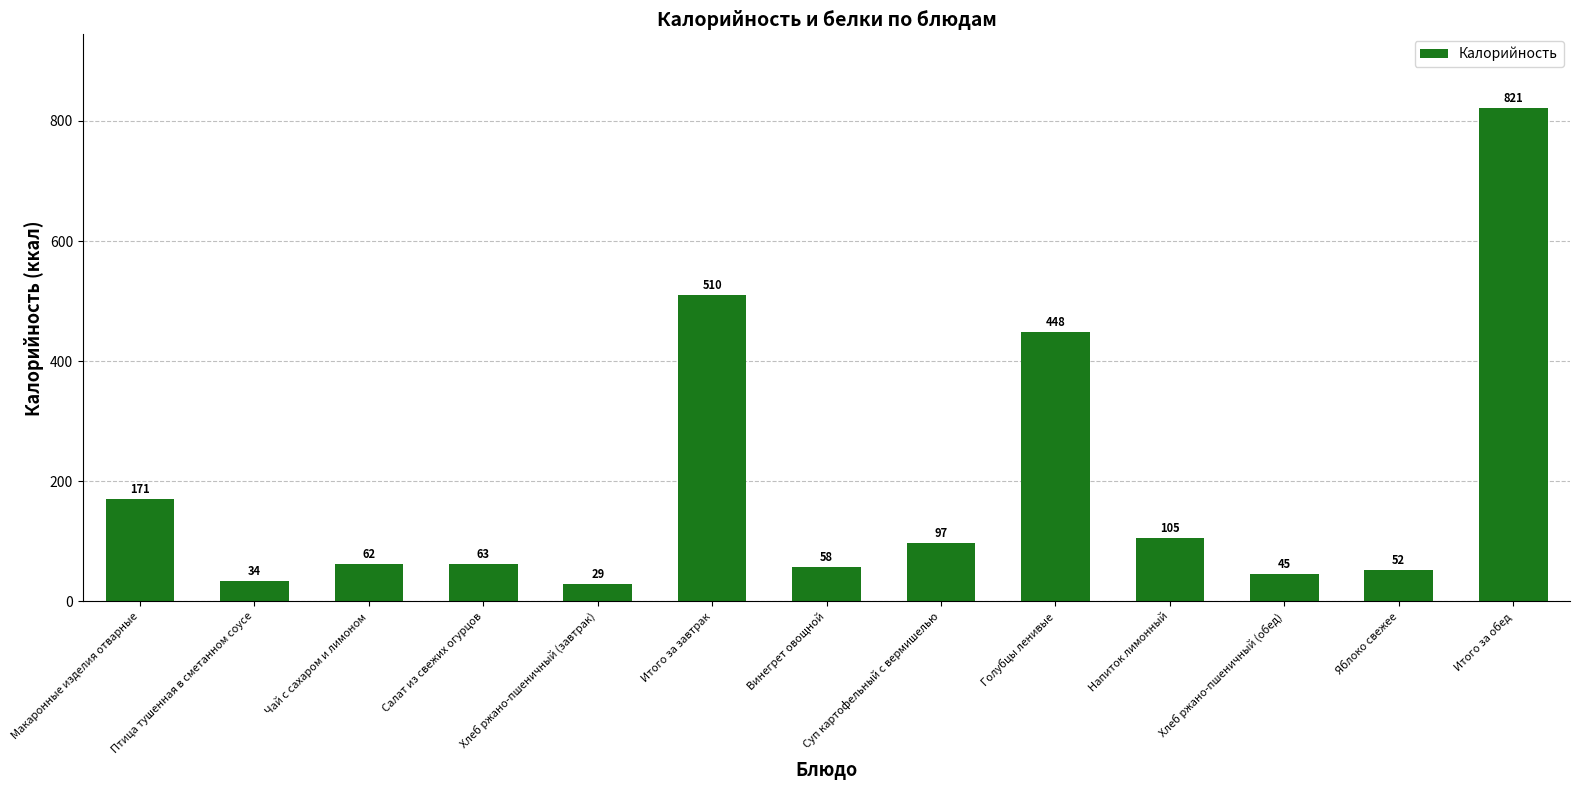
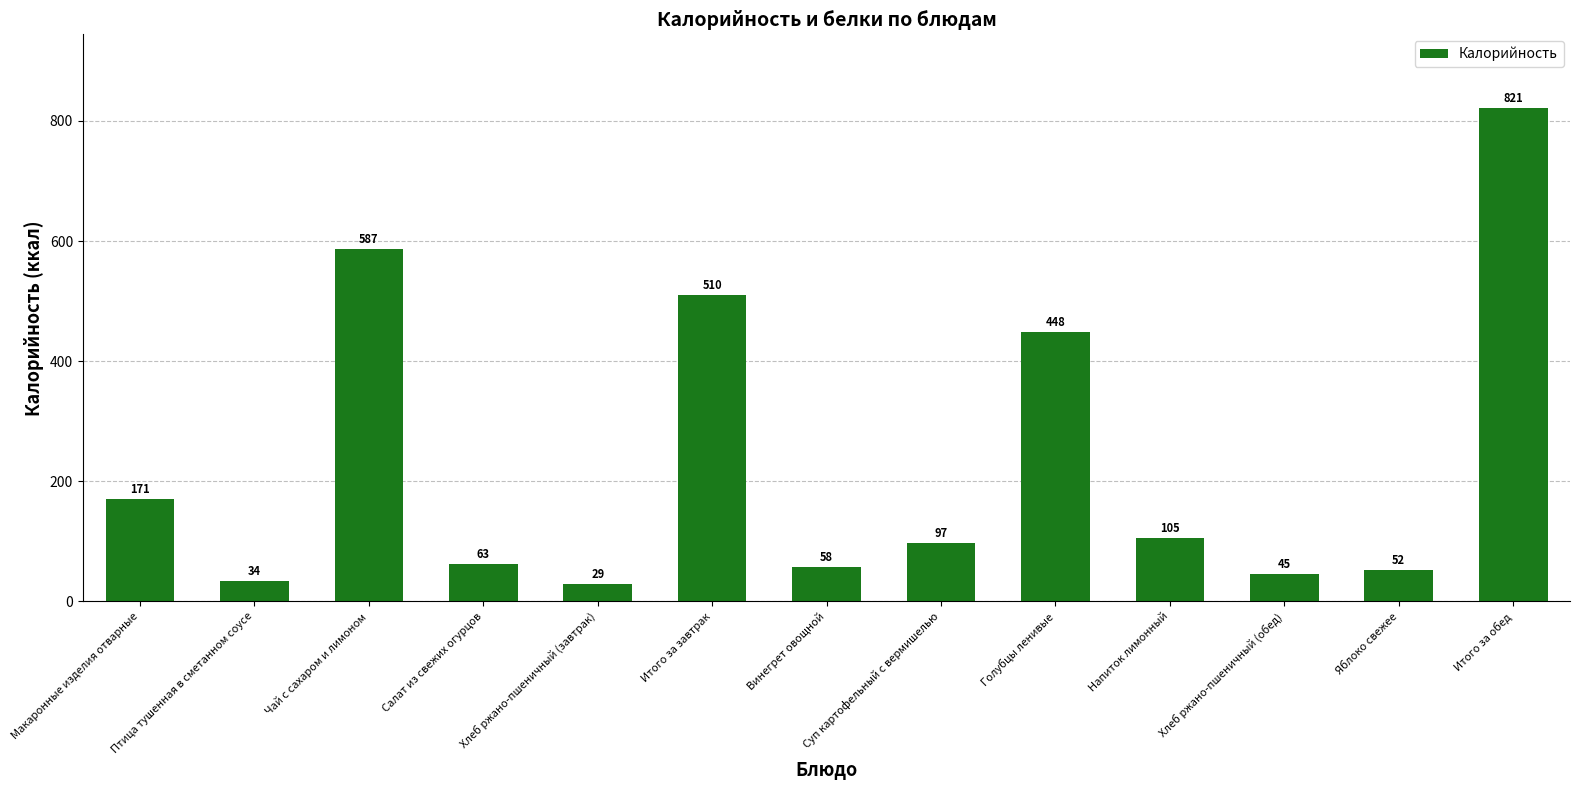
  {
    "Макаронные изделия отварные": 171,
    "Птица тушенная в сметанном соусе": 34,
-   "Чай с сахаром и лимоном": 62,
+   "Чай с сахаром и лимоном": 587,
    "Салат из свежих огурцов": 63,
    "Хлеб ржано-пшеничный (завтрак)": 29,
    "Итого за завтрак": 510,
    "Винегрет овощной": 58,
    "Суп картофельный с вермишелью": 97,
    "Голубцы ленивые": 448,
    "Напиток лимонный": 105,
    "Хлеб ржано-пшеничный (обед)": 45,
    "Яблоко свежее": 52,
    "Итого за обед": 821
  }
